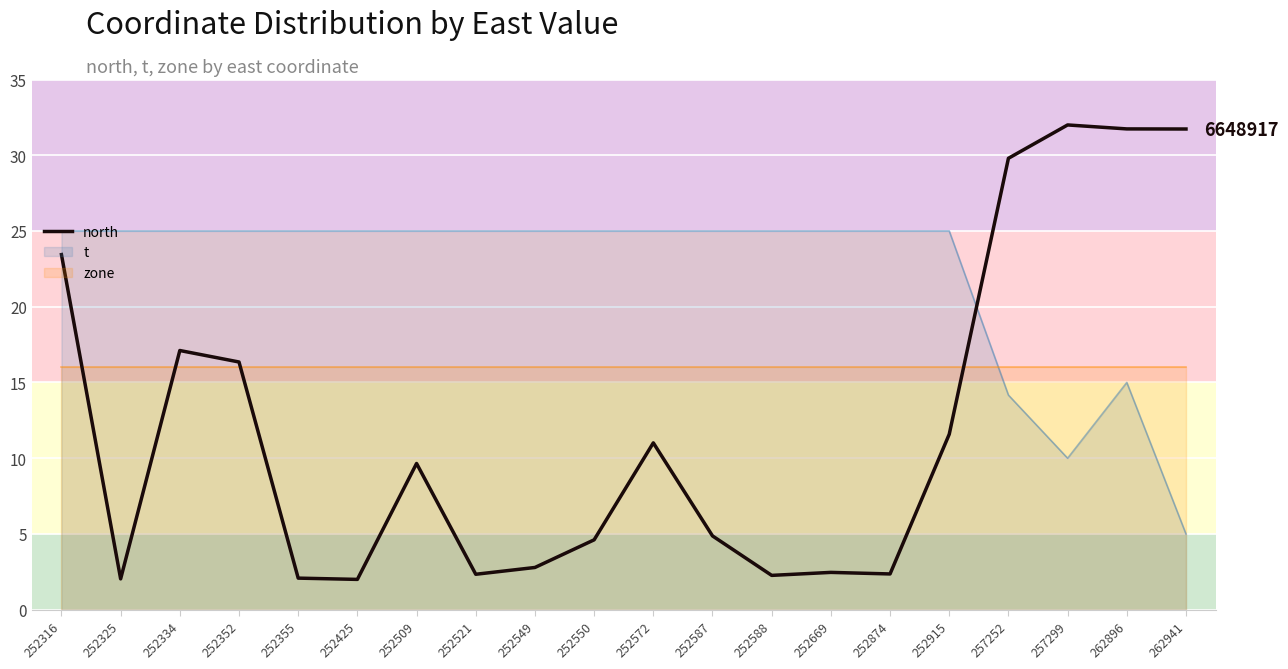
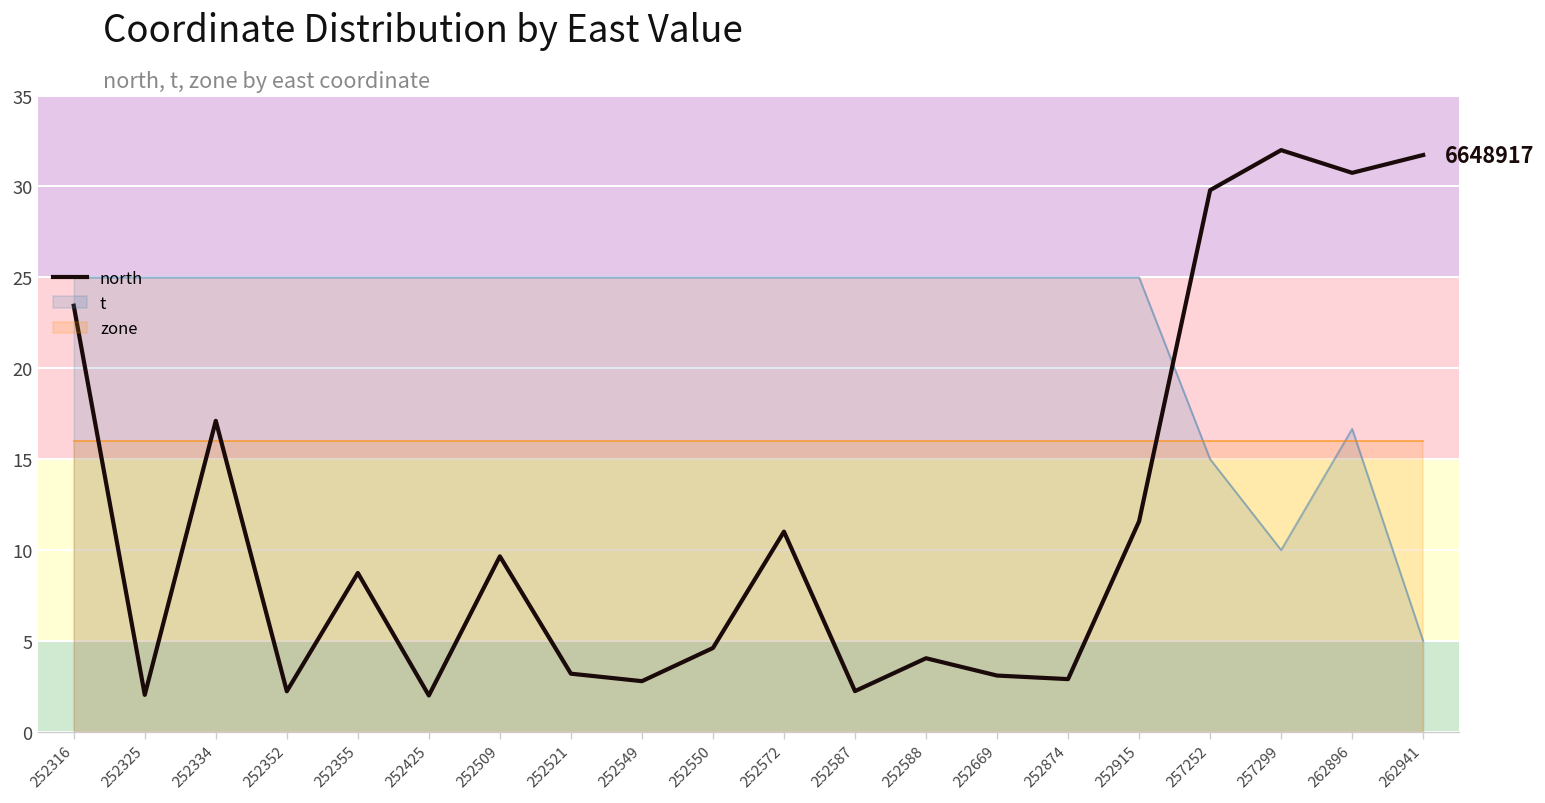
  {
    "north": {
      "252316": 23.4,
      "252325": 2.0,
      "252334": 17.1,
-     "252352": 16.4,
-     "252355": 2.1,
+     "252352": 2.2,
+     "252355": 8.7,
      "252425": 2.0,
      "252509": 9.7,
-     "252521": 2.3,
+     "252521": 3.2,
      "252549": 2.8,
      "252550": 4.6,
      "252572": 11.0,
-     "252587": 4.9,
-     "252588": 2.3,
-     "252669": 2.5,
-     "252874": 2.4,
+     "252587": 2.2,
+     "252588": 4.0,
+     "252669": 3.1,
+     "252874": 2.9,
      "252915": 11.6,
      "257252": 29.8,
      "257299": 32.0,
-     "262896": 31.7
+     "262896": 30.8
    },
    "t": {
      "252316": 25.0,
      "252325": 25.0,
      "252334": 25.0,
      "252352": 25.0,
      "252355": 25.0,
      "252425": 25.0,
      "252509": 25.0,
      "252521": 25.0,
      "252549": 25.0,
      "252550": 25.0,
      "252572": 25.0,
      "252587": 25.0,
      "252588": 25.0,
      "252669": 25.0,
      "252874": 25.0,
      "252915": 25.0,
-     "257252": 14.2,
+     "257252": 15.0,
      "257299": 10.0,
-     "262896": 15.0,
+     "262896": 16.7,
      "262941": 5.0
    },
    "zone": {
      "252316": 16.0,
      "252325": 16.0,
      "252334": 16.0,
      "252352": 16.0,
      "252355": 16.0,
      "252425": 16.0,
      "252509": 16.0,
      "252521": 16.0,
      "252549": 16.0,
      "252550": 16.0,
      "252572": 16.0,
      "252587": 16.0,
      "252588": 16.0,
      "252669": 16.0,
      "252874": 16.0,
      "252915": 16.0,
      "257252": 16.0,
      "257299": 16.0,
      "262896": 16.0,
      "262941": 16.0
    }
  }
